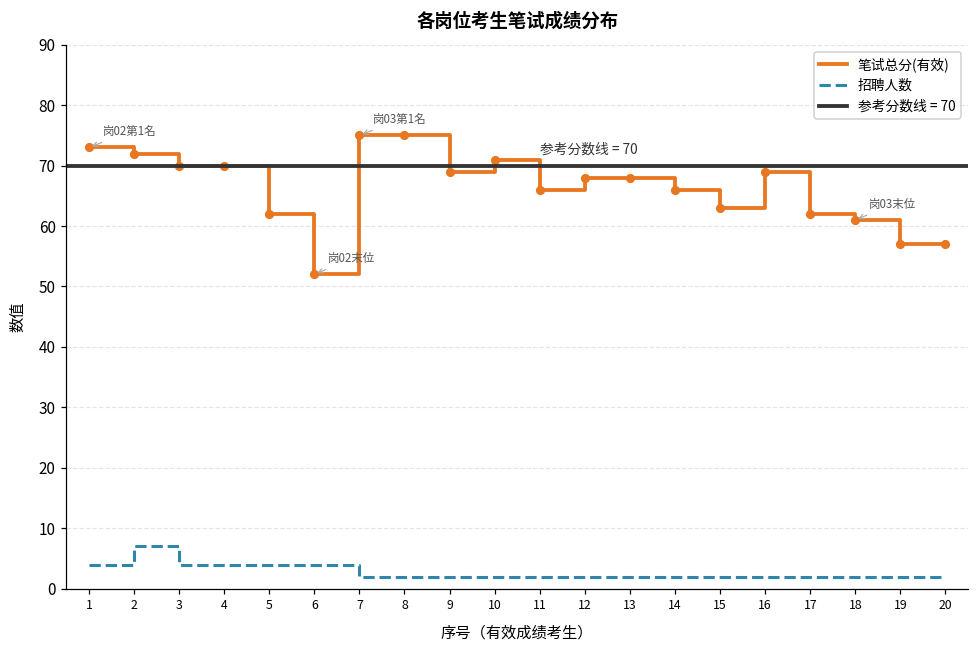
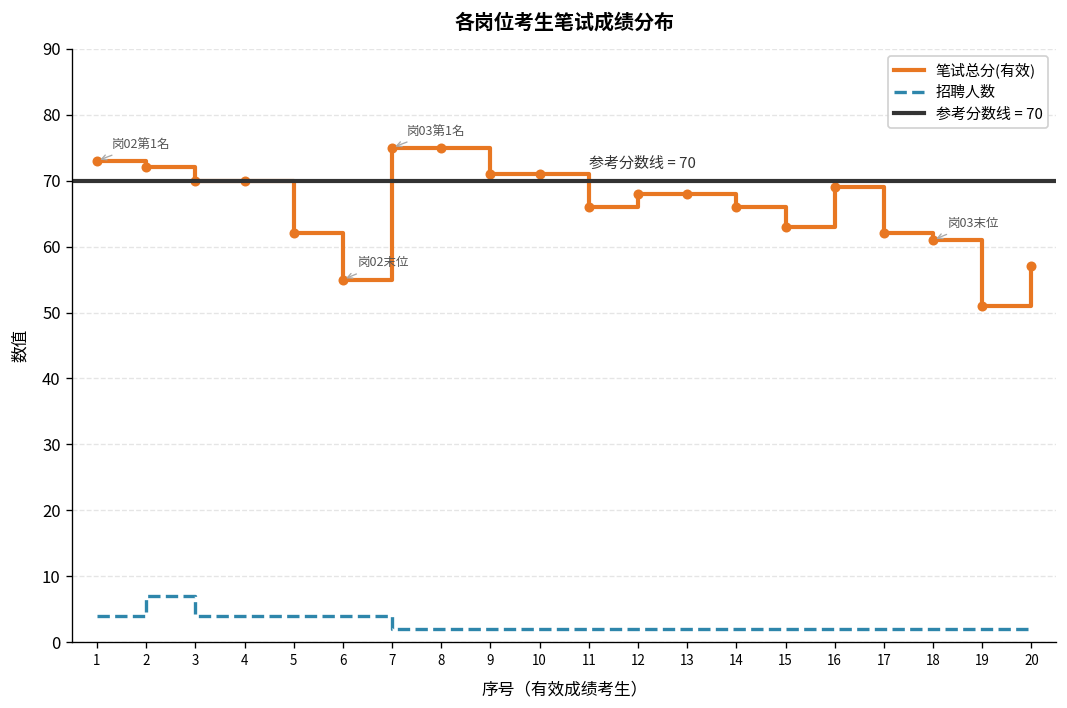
  {
    "笔试总分(有效)": {
      "1": 73,
      "2": 72,
      "3": 70,
      "4": 70,
      "5": 62,
-     "6": 52,
+     "6": 55,
      "7": 75,
      "8": 75,
-     "9": 69,
+     "9": 71,
      "10": 71,
      "11": 66,
      "14": 66,
      "15": 63,
      "16": 69,
      "17": 62,
      "18": 61,
-     "19": 57,
+     "19": 51,
      "20": 57
    },
    "招聘人数": {
      "1": 4,
      "2": 7,
      "3": 4,
      "4": 4,
      "5": 4,
      "6": 4,
      "7": 2,
      "8": 2,
      "9": 2,
      "10": 2,
      "11": 2,
      "12": 2,
      "13": 2,
      "14": 2,
      "15": 2,
      "16": 2,
      "17": 2,
      "18": 2,
      "19": 2,
      "20": 2
    }
  }
